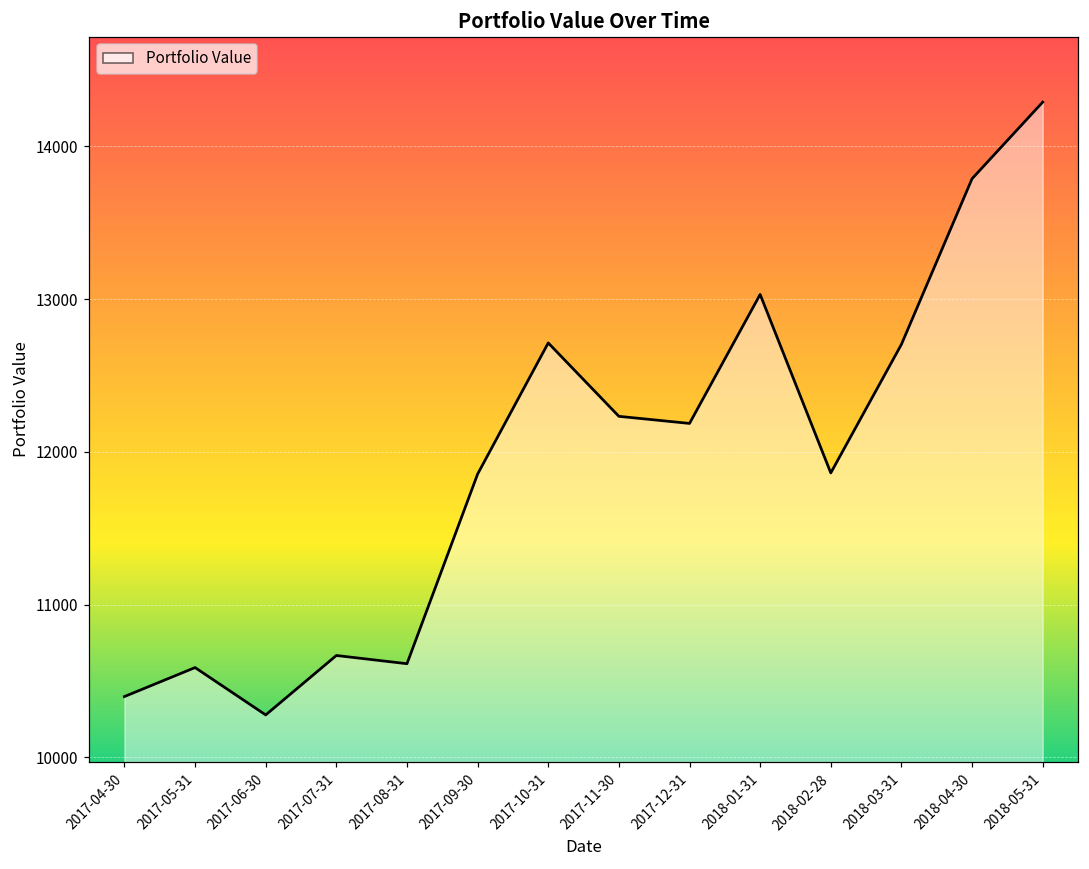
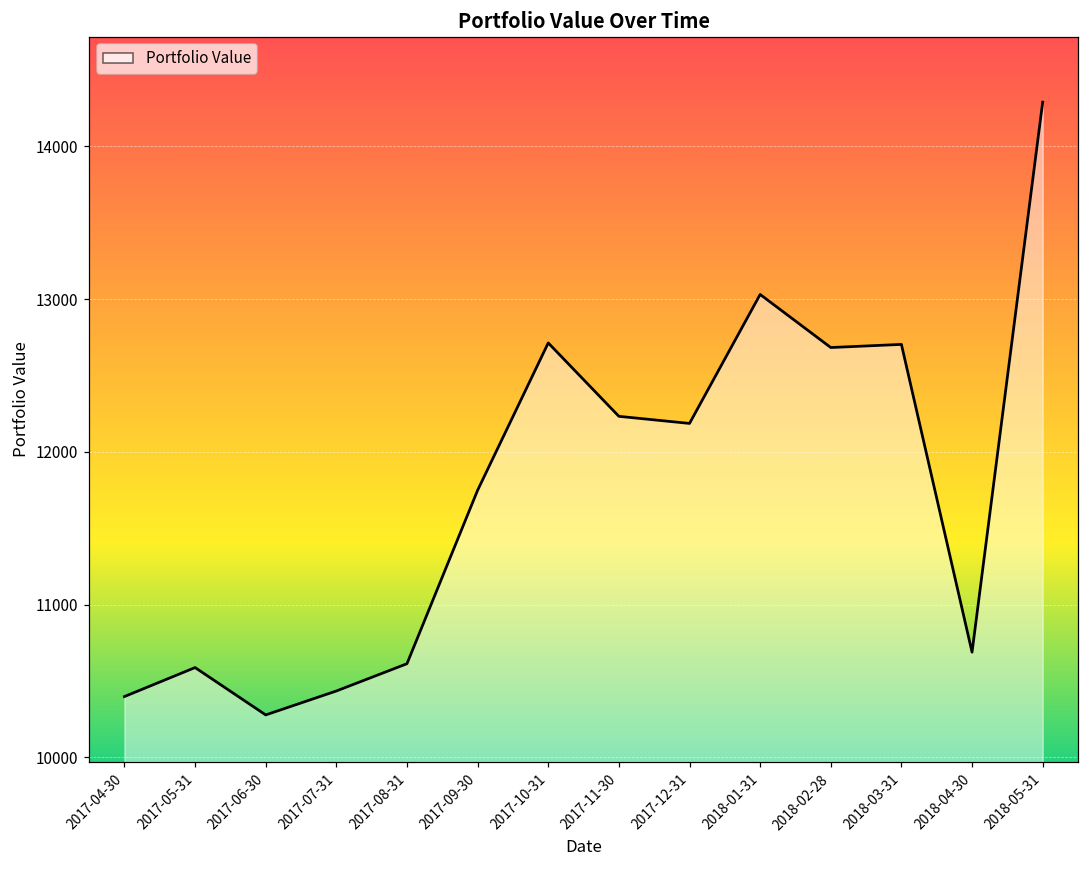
  {
    "2017-04-30": 10400,
    "2017-05-31": 10590,
    "2017-06-30": 10280,
-   "2017-07-31": 10670,
+   "2017-07-31": 10430,
    "2017-08-31": 10610,
-   "2017-09-30": 11850,
+   "2017-09-30": 11750,
    "2017-10-31": 12710,
    "2017-11-30": 12230,
    "2017-12-31": 12190,
    "2018-01-31": 13030,
-   "2018-02-28": 11860,
+   "2018-02-28": 12680,
    "2018-03-31": 12700,
-   "2018-04-30": 13790,
+   "2018-04-30": 10690,
    "2018-05-31": 14290
  }
